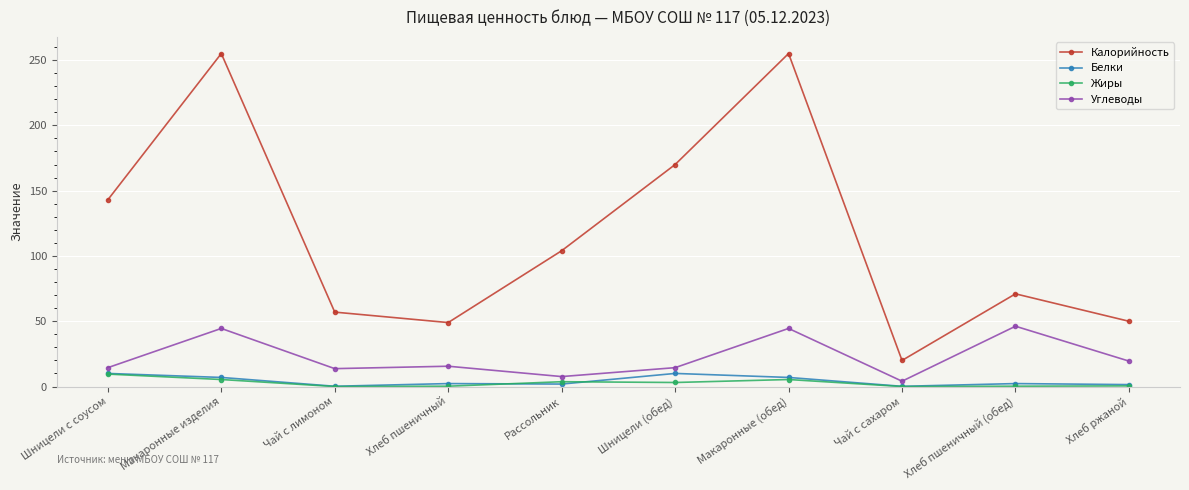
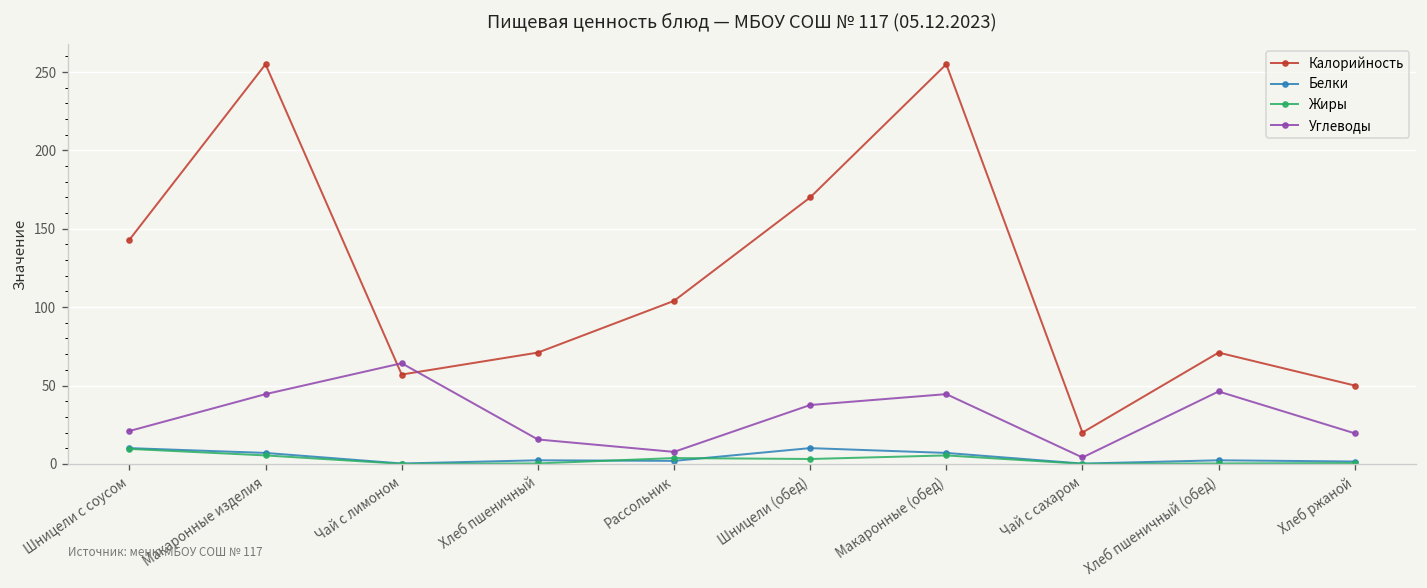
  {
    "Калорийность": {
      "Шницели с соусом": 143,
      "Макаронные изделия": 255,
      "Чай с лимоном": 57,
-     "Хлеб пшеничный": 49,
+     "Хлеб пшеничный": 71,
      "Рассольник": 104,
      "Шницели (обед)": 170,
      "Макаронные (обед)": 255,
      "Чай с сахаром": 20,
      "Хлеб пшеничный (обед)": 71,
      "Хлеб ржаной": 50
    },
    "Белки": {
      "Хлеб пшеничный": 2,
      "Шницели (обед)": 10,
      "Хлеб пшеничный (обед)": 2
    },
    "Жиры": {
      "Хлеб пшеничный": 0,
      "Шницели (обед)": 3,
      "Хлеб пшеничный (обед)": 0
    },
    "Углеводы": {
-     "Шницели с соусом": 14,
+     "Шницели с соусом": 21,
      "Макаронные изделия": 45,
-     "Чай с лимоном": 14,
+     "Чай с лимоном": 64,
      "Хлеб пшеничный": 16,
      "Рассольник": 8,
-     "Шницели (обед)": 14,
+     "Шницели (обед)": 38,
      "Макаронные (обед)": 45,
      "Чай с сахаром": 4,
      "Хлеб пшеничный (обед)": 46,
      "Хлеб ржаной": 20
    }
  }
